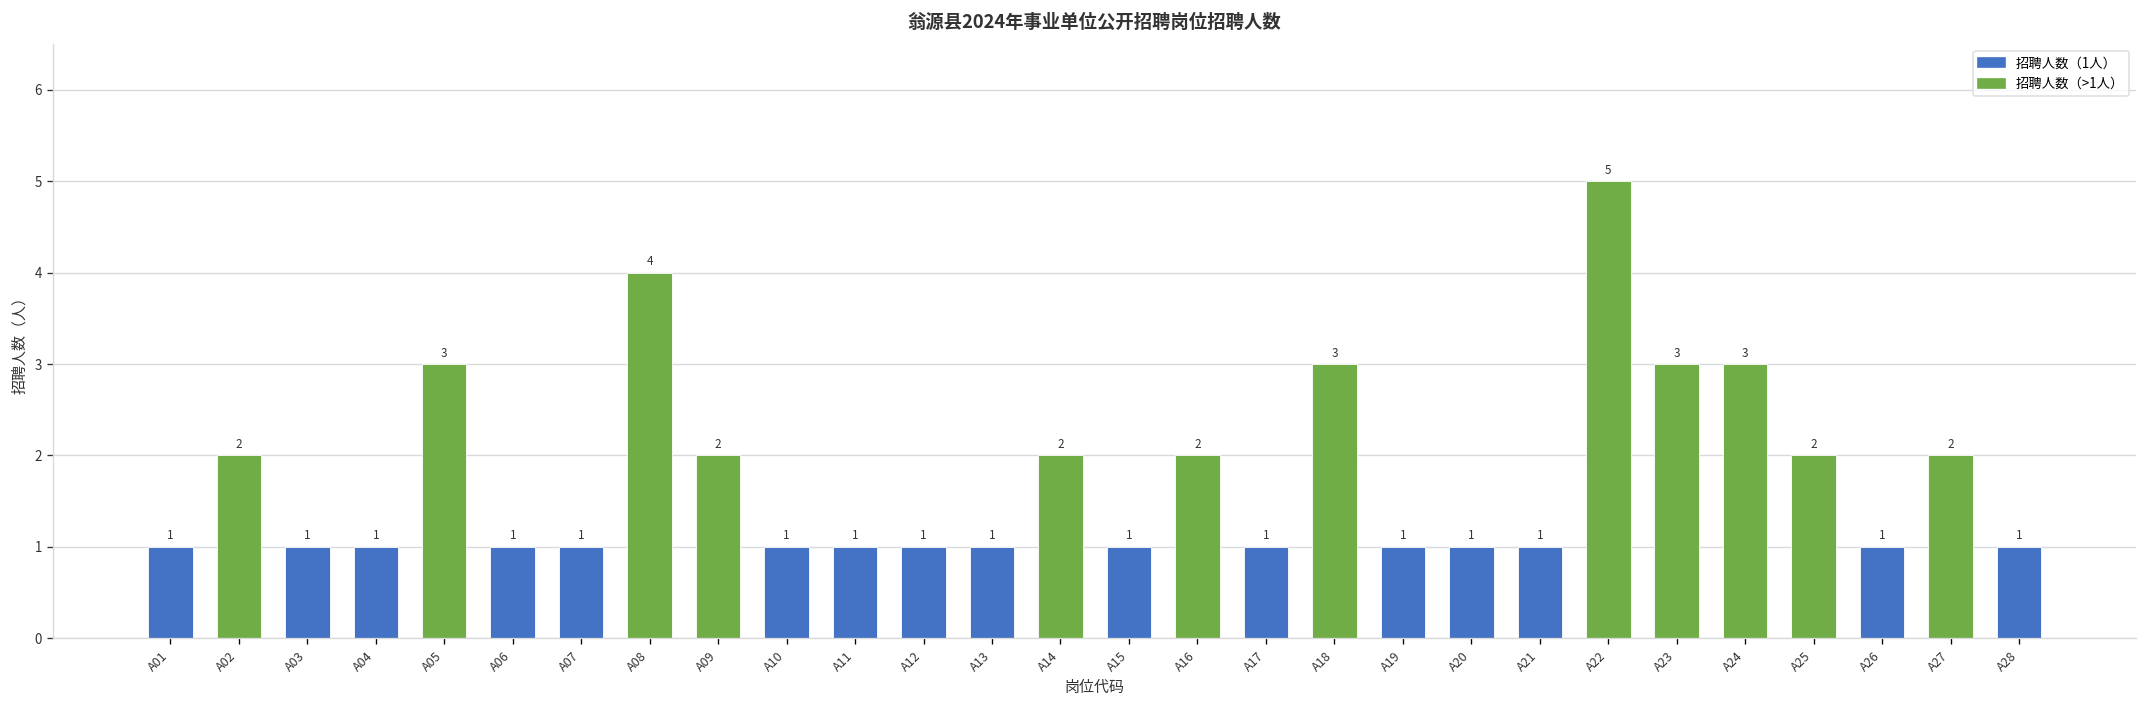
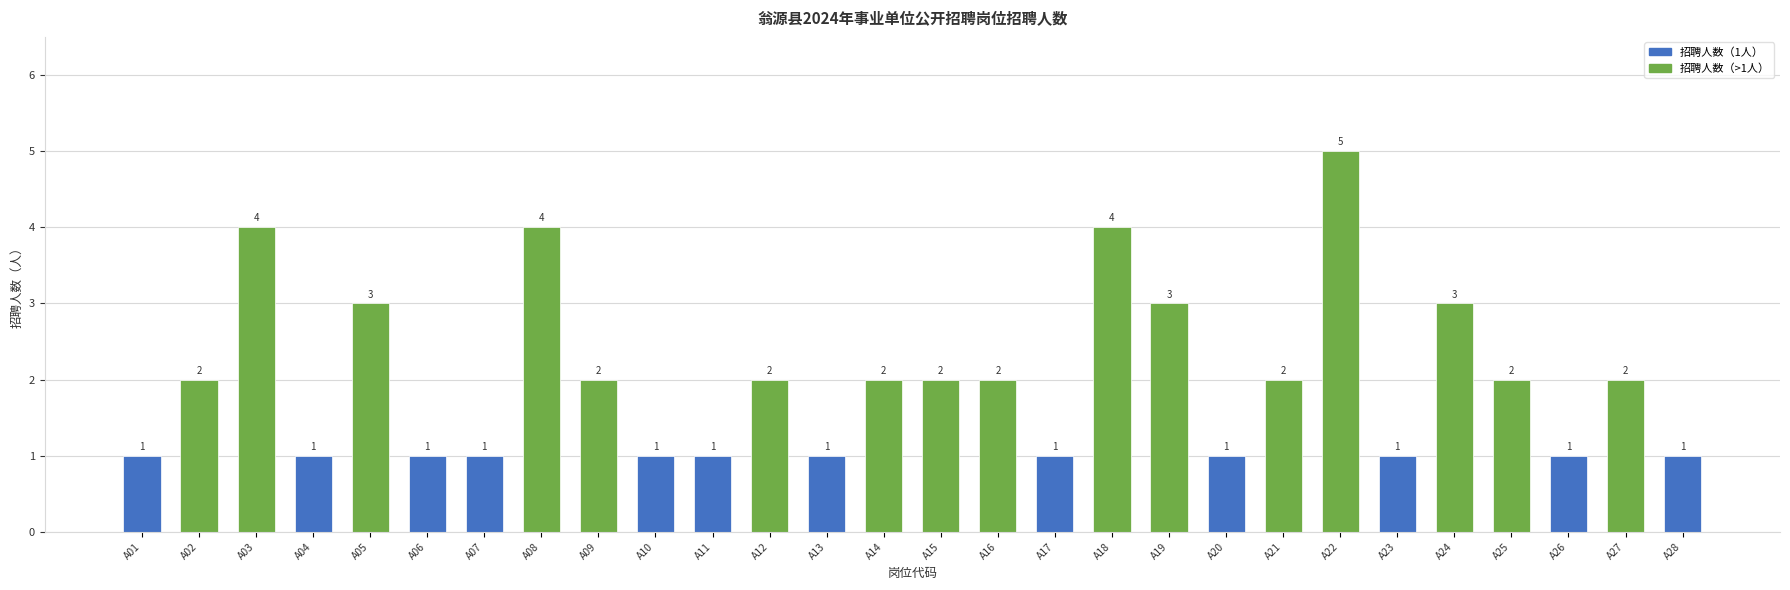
  {
    "A01": 1,
    "A02": 2,
-   "A03": 1,
+   "A03": 4,
    "A04": 1,
    "A05": 3,
    "A06": 1,
    "A07": 1,
    "A08": 4,
    "A09": 2,
    "A10": 1,
    "A11": 1,
-   "A12": 1,
+   "A12": 2,
    "A13": 1,
    "A14": 2,
-   "A15": 1,
+   "A15": 2,
    "A16": 2,
    "A17": 1,
-   "A18": 3,
-   "A19": 1,
+   "A18": 4,
+   "A19": 3,
    "A20": 1,
-   "A21": 1,
+   "A21": 2,
    "A22": 5,
-   "A23": 3,
+   "A23": 1,
    "A24": 3,
    "A25": 2,
    "A26": 1,
    "A27": 2,
    "A28": 1
  }
